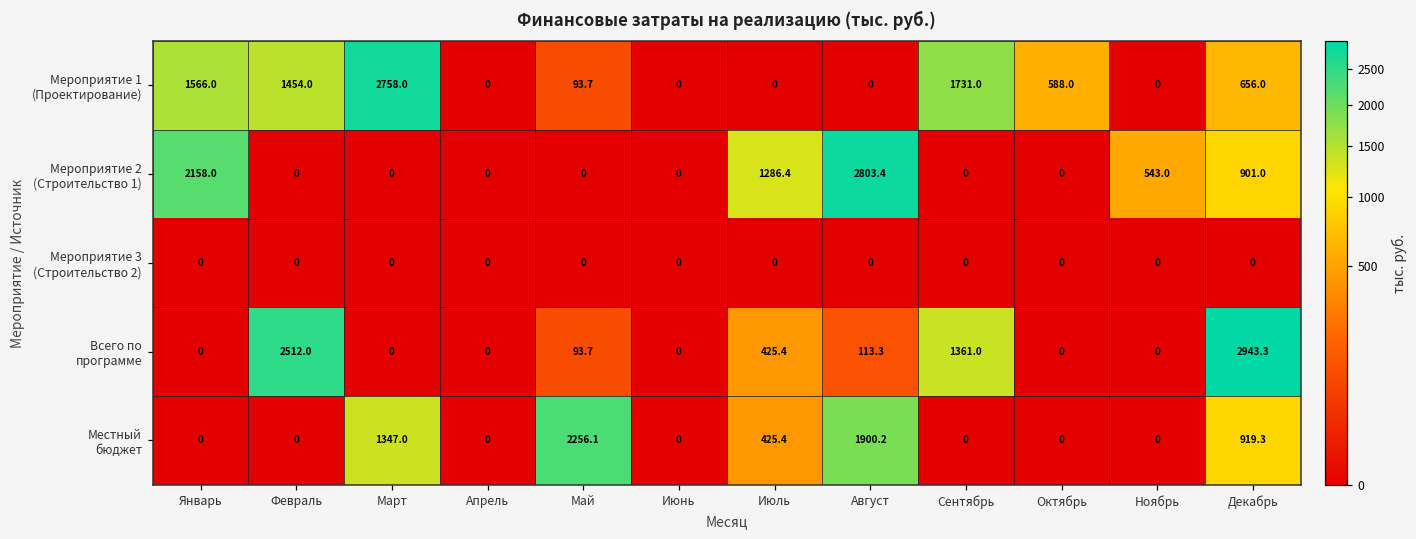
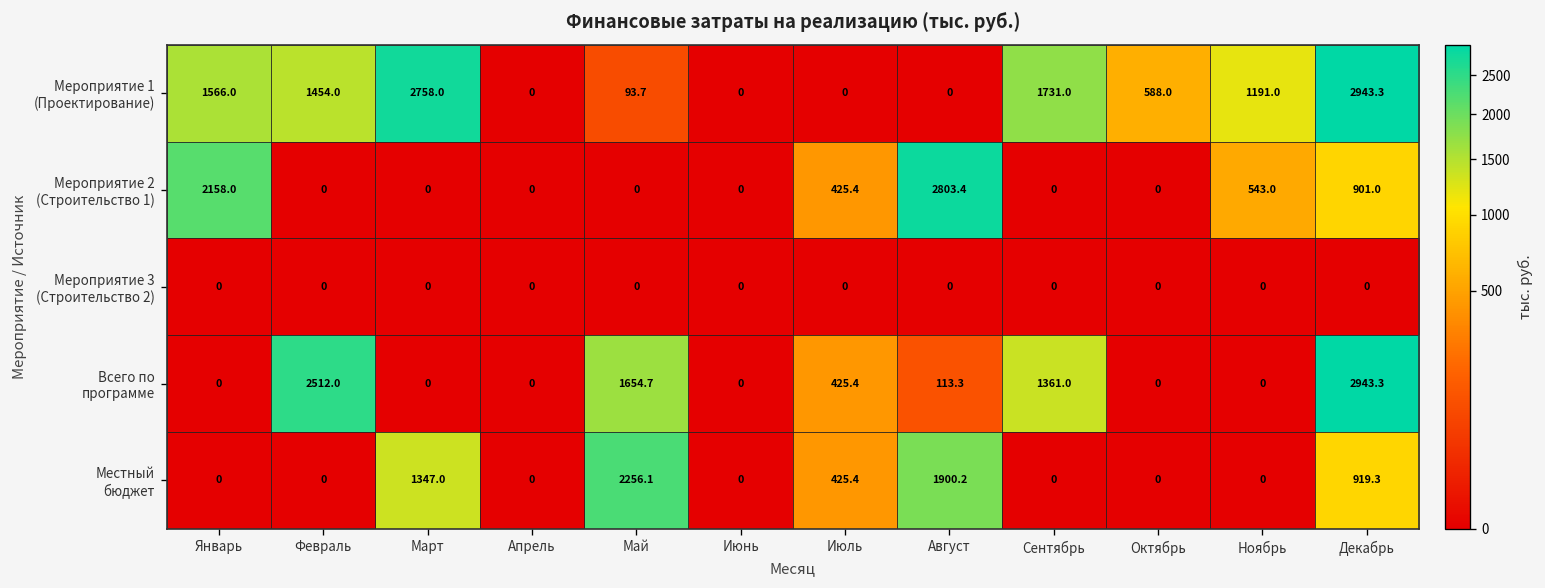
  {
    "Мероприятие 1 (Проектирование)": {
      "Январь": 1566.0,
      "Февраль": 1454.0,
      "Март": 2758.0,
      "Апрель": 0,
      "Май": 93.7,
      "Июнь": 0,
      "Июль": 0,
      "Август": 0,
      "Сентябрь": 1731.0,
      "Октябрь": 588.0,
-     "Ноябрь": 0,
-     "Декабрь": 656.0
+     "Ноябрь": 1191.0,
+     "Декабрь": 2943.3
    },
    "Мероприятие 2 (Строительство 1)": {
      "Январь": 2158.0,
      "Февраль": 0,
      "Март": 0,
      "Апрель": 0,
      "Май": 0,
      "Июнь": 0,
-     "Июль": 1286.4,
+     "Июль": 425.4,
      "Август": 2803.4,
      "Сентябрь": 0,
      "Октябрь": 0,
      "Ноябрь": 543.0,
      "Декабрь": 901.0
    },
    "Мероприятие 3 (Строительство 2)": {
      "Январь": 0,
      "Февраль": 0,
      "Март": 0,
      "Апрель": 0,
      "Май": 0,
      "Июнь": 0,
      "Июль": 0,
      "Август": 0,
      "Сентябрь": 0,
      "Октябрь": 0,
      "Ноябрь": 0,
      "Декабрь": 0
    },
    "Всего по программе": {
      "Январь": 0,
      "Февраль": 2512.0,
      "Март": 0,
      "Апрель": 0,
-     "Май": 93.7,
+     "Май": 1654.7,
      "Июнь": 0,
      "Июль": 425.4,
      "Август": 113.3,
      "Сентябрь": 1361.0,
      "Октябрь": 0,
      "Ноябрь": 0,
      "Декабрь": 2943.3
    },
    "Местный бюджет": {
      "Январь": 0,
      "Февраль": 0,
      "Март": 1347.0,
      "Апрель": 0,
      "Май": 2256.1,
      "Июнь": 0,
      "Июль": 425.4,
      "Август": 1900.2,
      "Сентябрь": 0,
      "Октябрь": 0,
      "Ноябрь": 0,
      "Декабрь": 919.3
    }
  }
